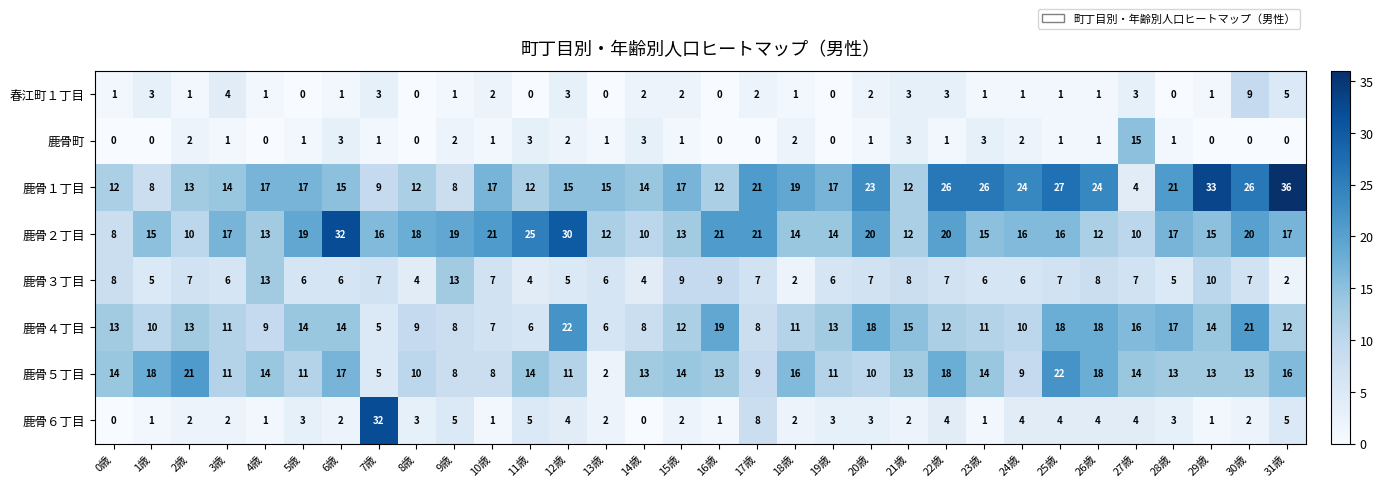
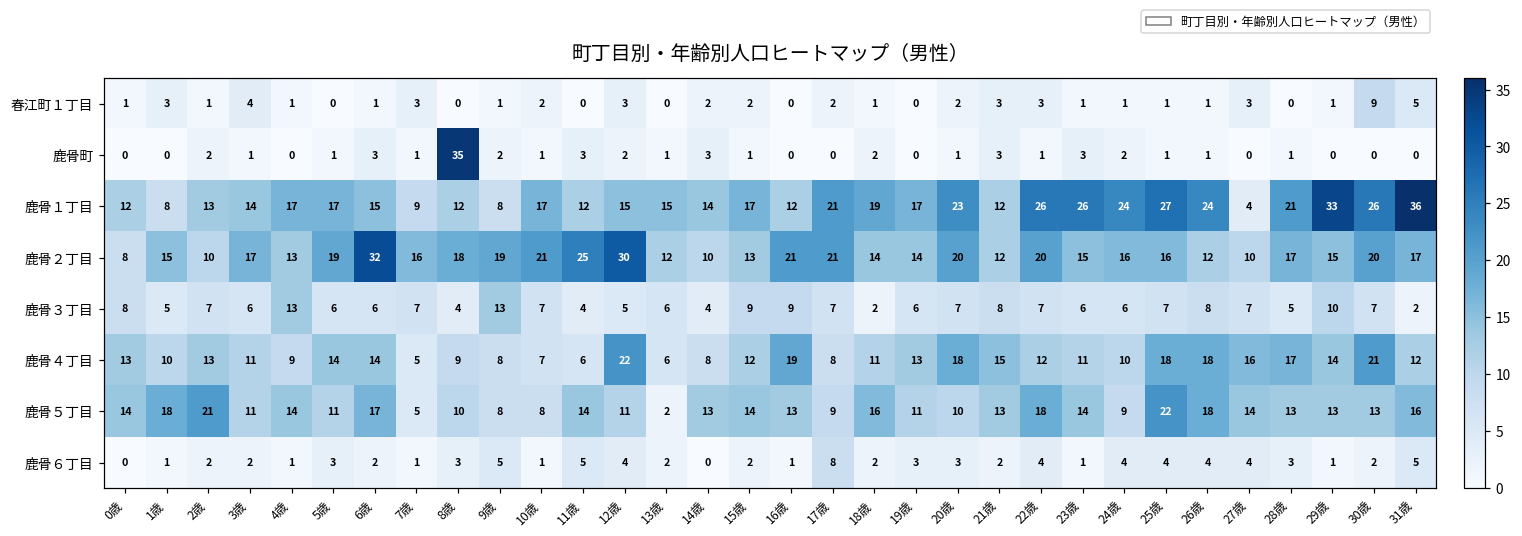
  {
    "鹿骨町": {
      "0歳": 0,
      "1歳": 0,
      "2歳": 2,
      "3歳": 1,
      "4歳": 0,
      "5歳": 1,
      "6歳": 3,
      "7歳": 1,
-     "8歳": 0,
+     "8歳": 35,
      "9歳": 2,
      "10歳": 1,
      "11歳": 3,
      "12歳": 2,
      "13歳": 1,
      "14歳": 3,
      "15歳": 1,
      "16歳": 0,
      "17歳": 0,
      "18歳": 2,
      "19歳": 0,
      "20歳": 1,
      "21歳": 3,
      "22歳": 1,
      "23歳": 3,
      "24歳": 2,
      "25歳": 1,
      "26歳": 1,
-     "27歳": 15,
+     "27歳": 0,
      "28歳": 1,
      "29歳": 0,
      "30歳": 0,
      "31歳": 0
    },
    "鹿骨６丁目": {
      "0歳": 0,
      "1歳": 1,
      "2歳": 2,
      "3歳": 2,
      "4歳": 1,
      "5歳": 3,
      "6歳": 2,
-     "7歳": 32,
+     "7歳": 1,
      "8歳": 3,
      "9歳": 5,
      "10歳": 1,
      "11歳": 5,
      "12歳": 4,
      "13歳": 2,
      "14歳": 0,
      "15歳": 2,
      "16歳": 1,
      "17歳": 8,
      "18歳": 2,
      "19歳": 3,
      "20歳": 3,
      "21歳": 2,
      "22歳": 4,
      "23歳": 1,
      "24歳": 4,
      "25歳": 4,
      "26歳": 4,
      "27歳": 4,
      "28歳": 3,
      "29歳": 1,
      "30歳": 2,
      "31歳": 5
    }
  }
